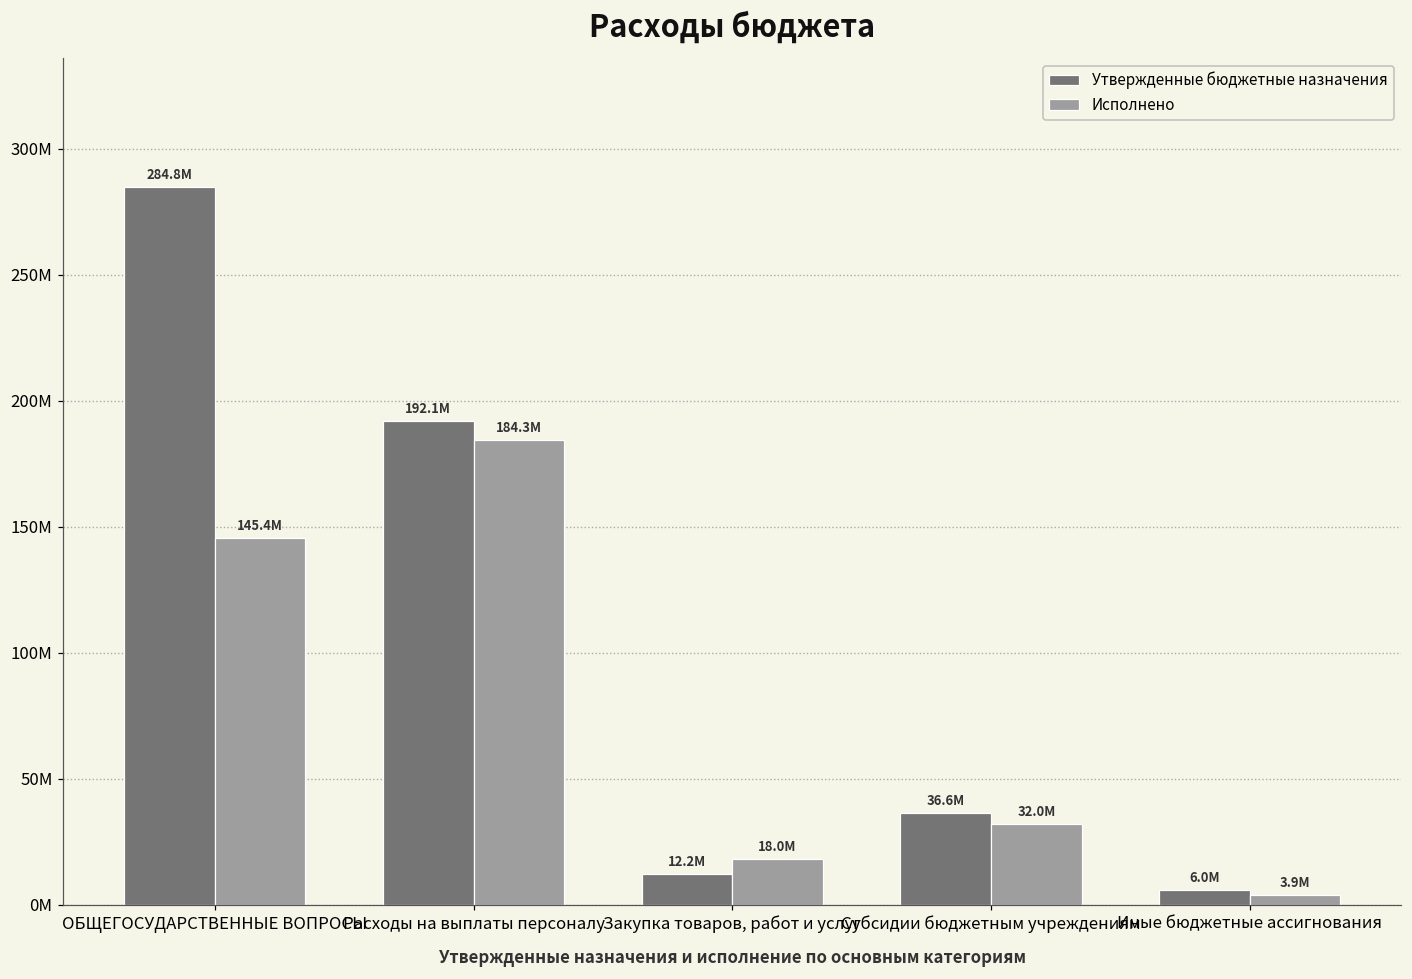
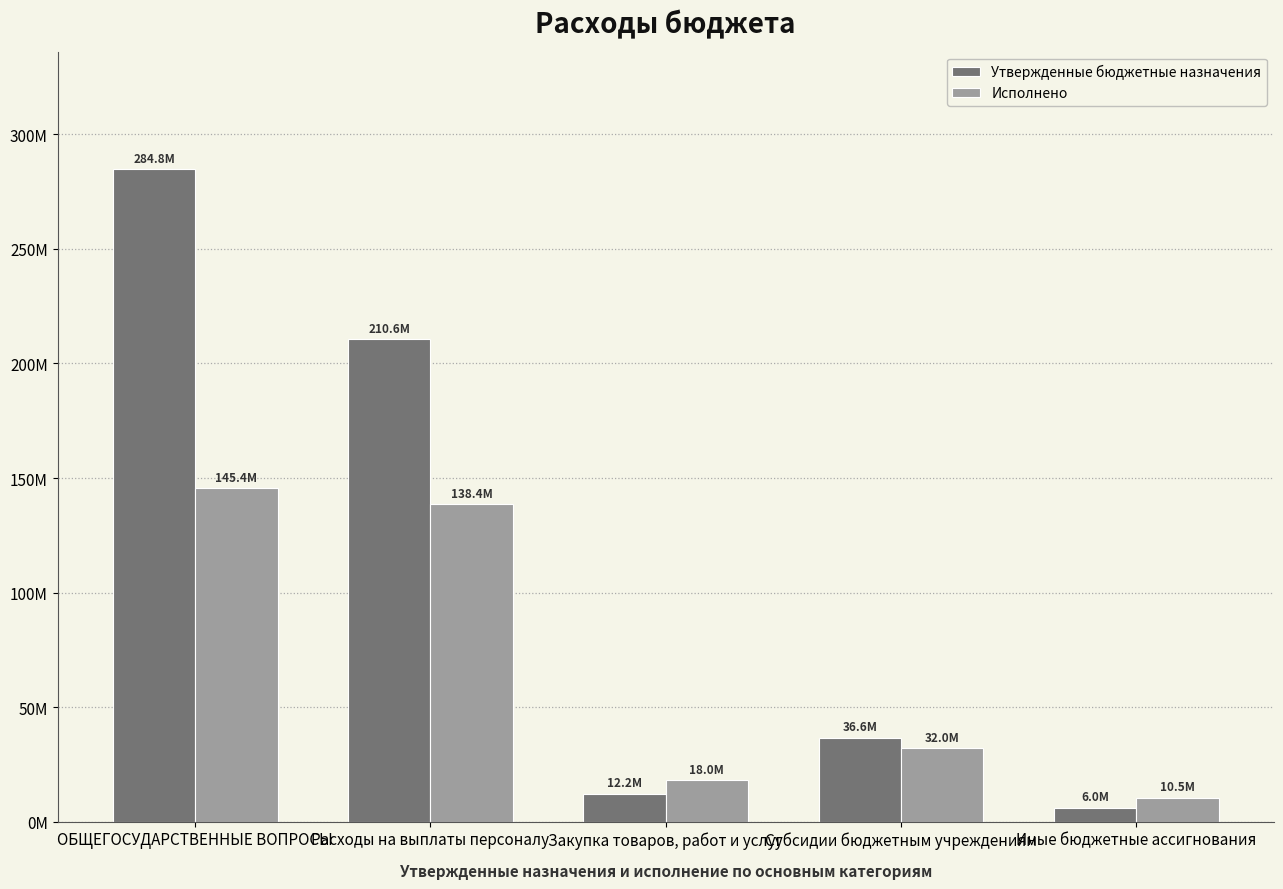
  {
    "Утвержденные бюджетные назначения": {
-     "Расходы на выплаты персоналу": "192.1М"
+     "Расходы на выплаты персоналу": "210.6М"
    },
    "Исполнено": {
-     "Расходы на выплаты персоналу": "184.3М",
-     "Иные бюджетные ассигнования": "3.9М"
+     "Расходы на выплаты персоналу": "138.4М",
+     "Иные бюджетные ассигнования": "10.5М"
    }
  }
